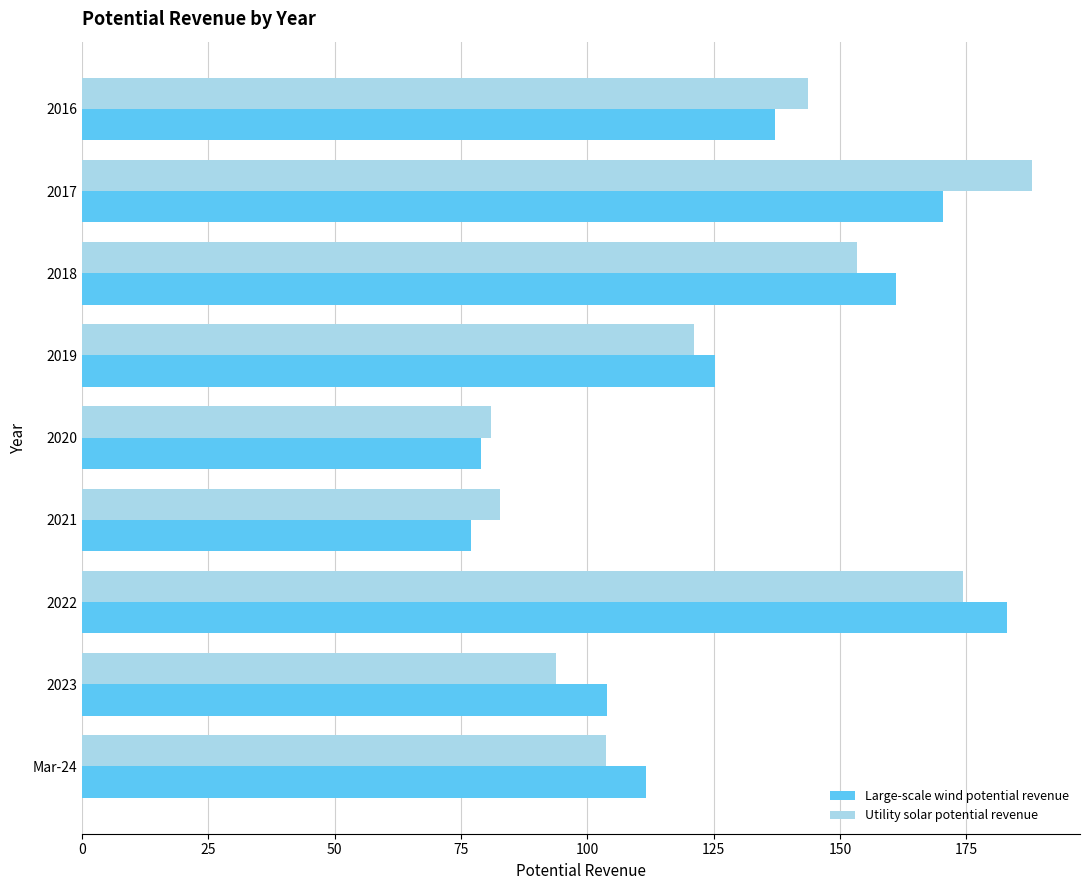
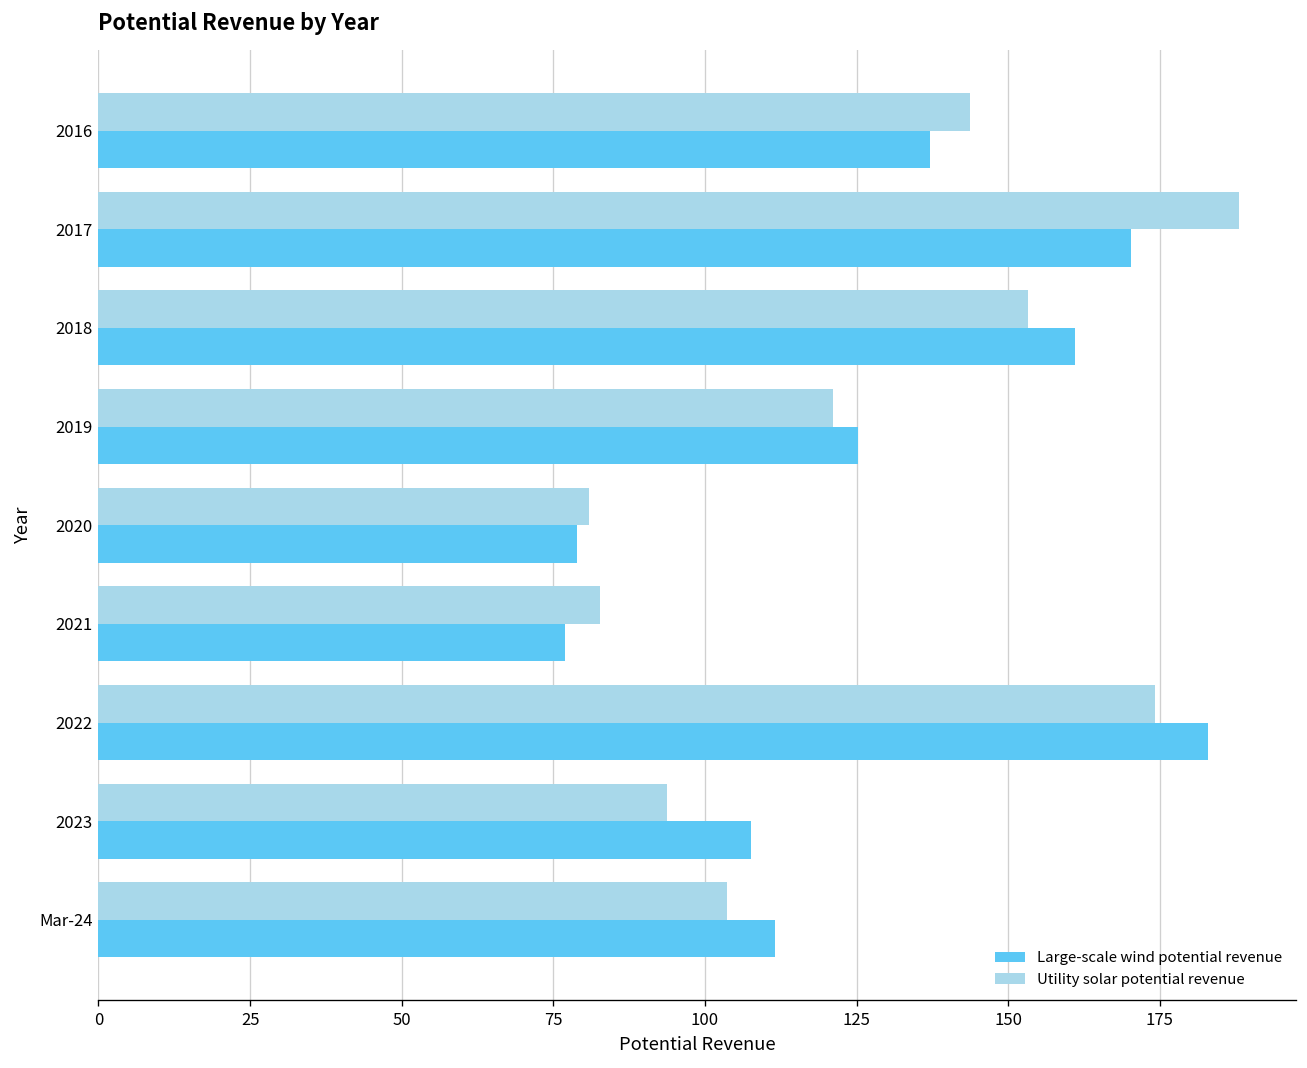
  {
    "Large-scale wind potential revenue": {
      "2016": 137,
      "2017": 170,
      "2018": 161,
      "2019": 125,
      "2020": 79,
      "2021": 77,
      "2022": 183,
-     "2023": 104,
+     "2023": 108,
      "Mar-24": 112
    },
    "Utility solar potential revenue": {
      "2016": 144,
      "2017": 188,
      "2018": 153,
      "2019": 121,
      "2020": 81,
      "2021": 83,
      "2022": 174,
      "2023": 94,
      "Mar-24": 104
    }
  }
